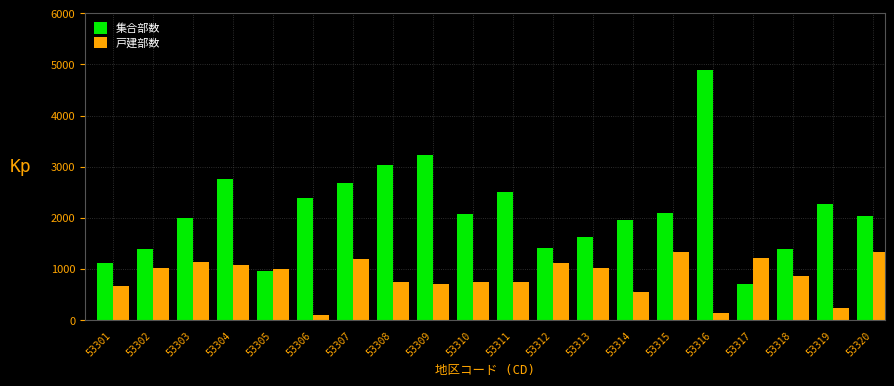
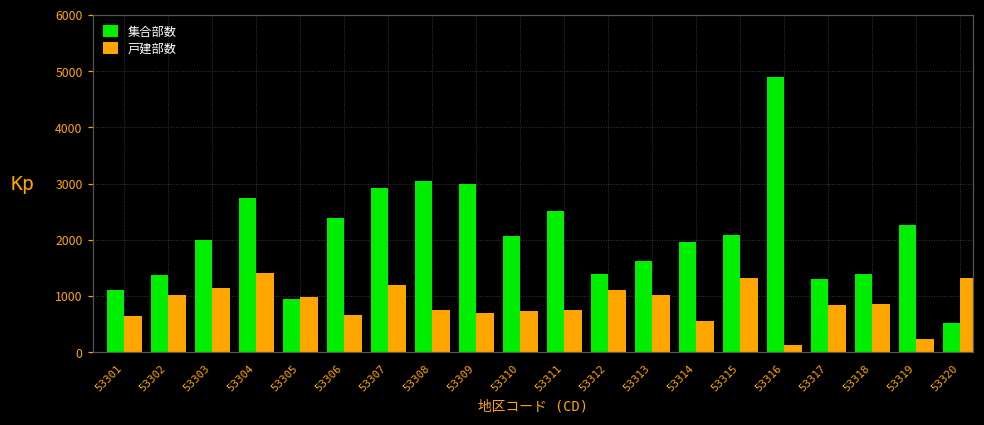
  {
    "集合部数": {
      "53301": 1100,
      "53302": 1400,
      "53303": 2000,
      "53304": 2800,
      "53305": 1000,
      "53306": 2400,
-     "53307": 2700,
+     "53307": 2900,
      "53308": 3000,
-     "53309": 3200,
+     "53309": 3000,
      "53310": 2100,
      "53311": 2500,
      "53312": 1400,
      "53313": 1600,
      "53314": 2000,
      "53315": 2100,
      "53316": 4900,
-     "53317": 700,
+     "53317": 1300,
      "53318": 1400,
      "53319": 2300,
-     "53320": 2000
+     "53320": 500
    },
    "戸建部数": {
      "53301": 700,
      "53302": 1000,
      "53303": 1100,
-     "53304": 1100,
+     "53304": 1400,
      "53305": 1000,
-     "53306": 100,
+     "53306": 700,
      "53307": 1200,
      "53308": 800,
      "53309": 700,
      "53310": 700,
      "53311": 700,
      "53312": 1100,
      "53313": 1000,
      "53314": 600,
      "53315": 1300,
      "53316": 100,
-     "53317": 1200,
+     "53317": 800,
      "53318": 900,
      "53319": 200,
      "53320": 1300
    }
  }
